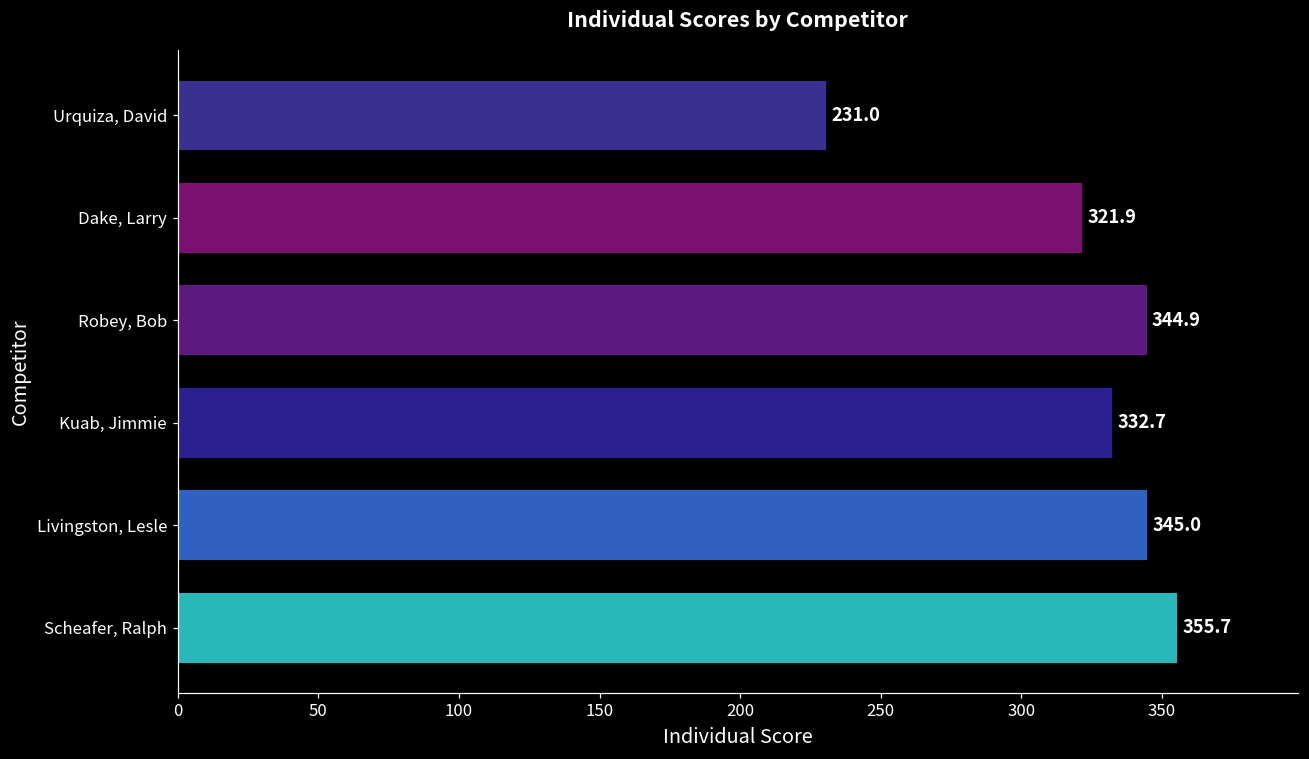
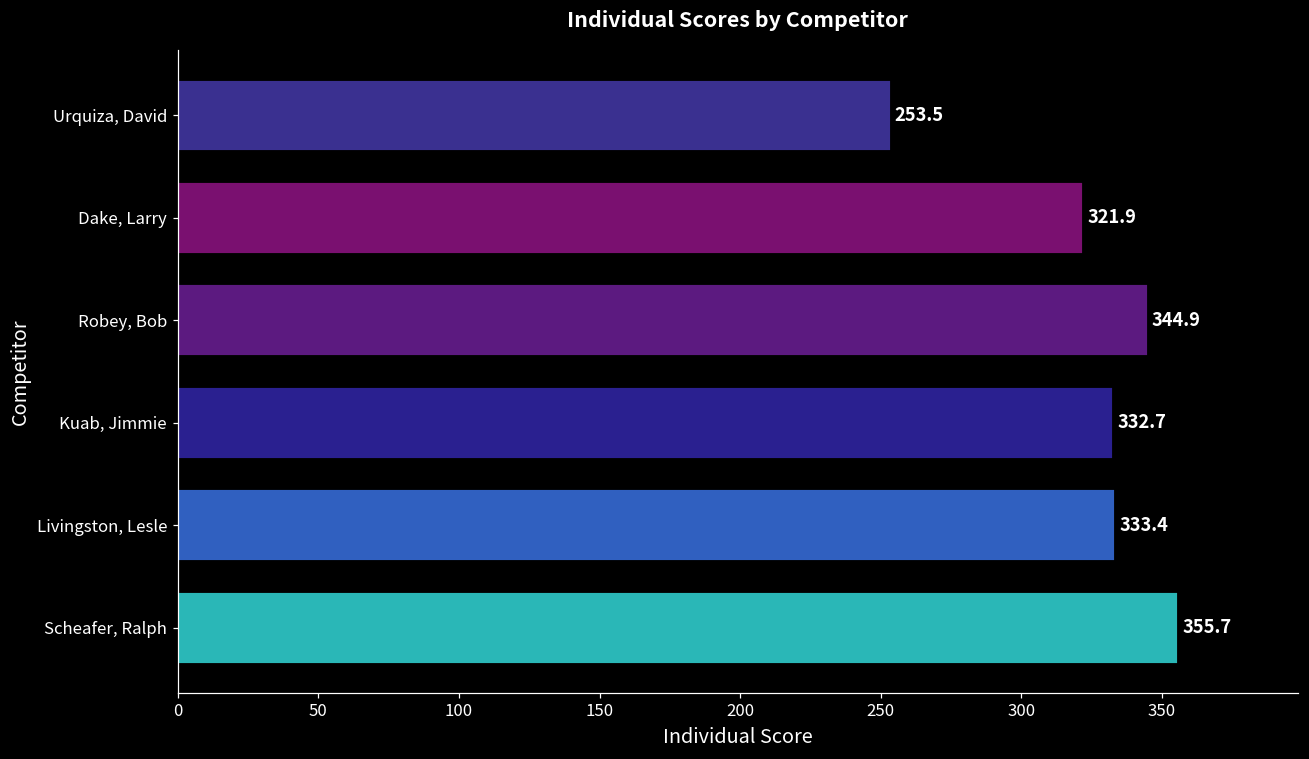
  {
-   "Urquiza, David": 231.0,
+   "Urquiza, David": 253.5,
    "Dake, Larry": 321.9,
    "Robey, Bob": 344.9,
    "Kuab, Jimmie": 332.7,
-   "Livingston, Lesle": 345.0,
+   "Livingston, Lesle": 333.4,
    "Scheafer, Ralph": 355.7
  }
